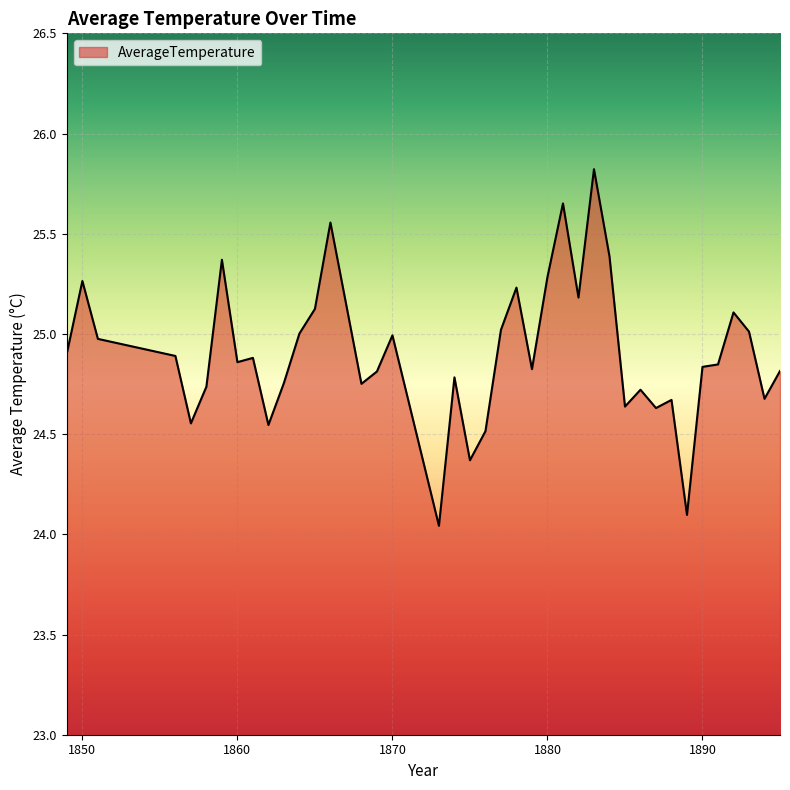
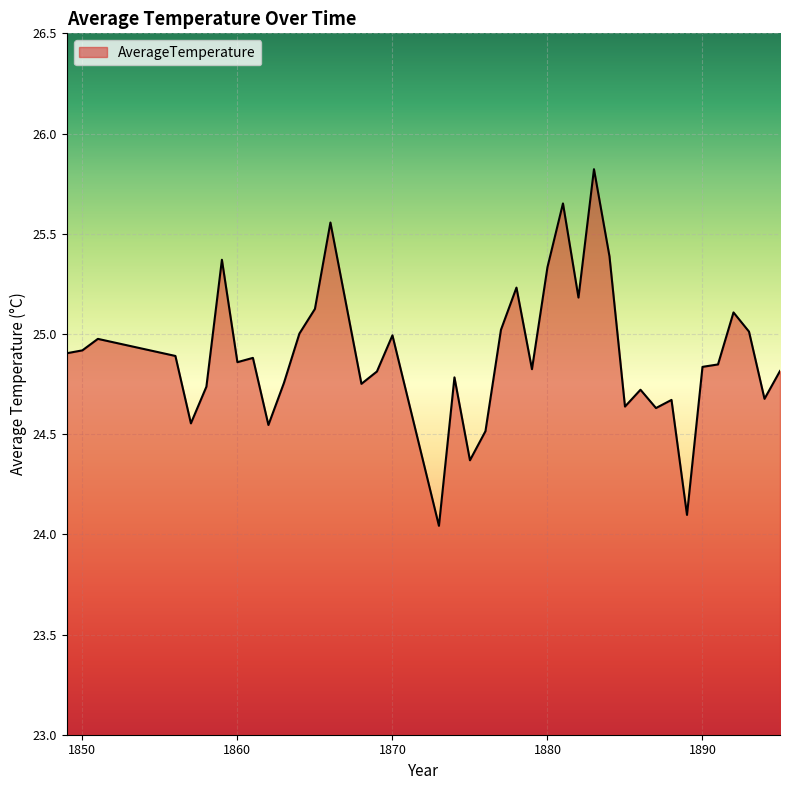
  {
-   "1850": 25.26,
+   "1850": 24.92,
    "1860": 24.86,
    "1870": 24.99,
-   "1880": 25.28,
+   "1880": 25.33,
    "1890": 24.84
  }
